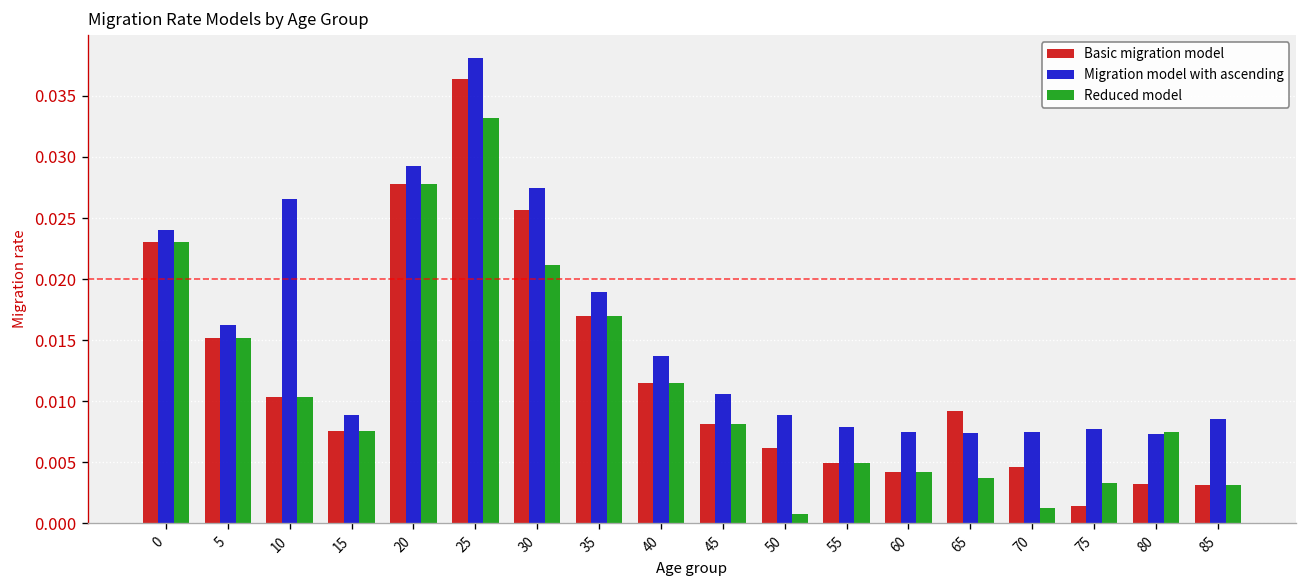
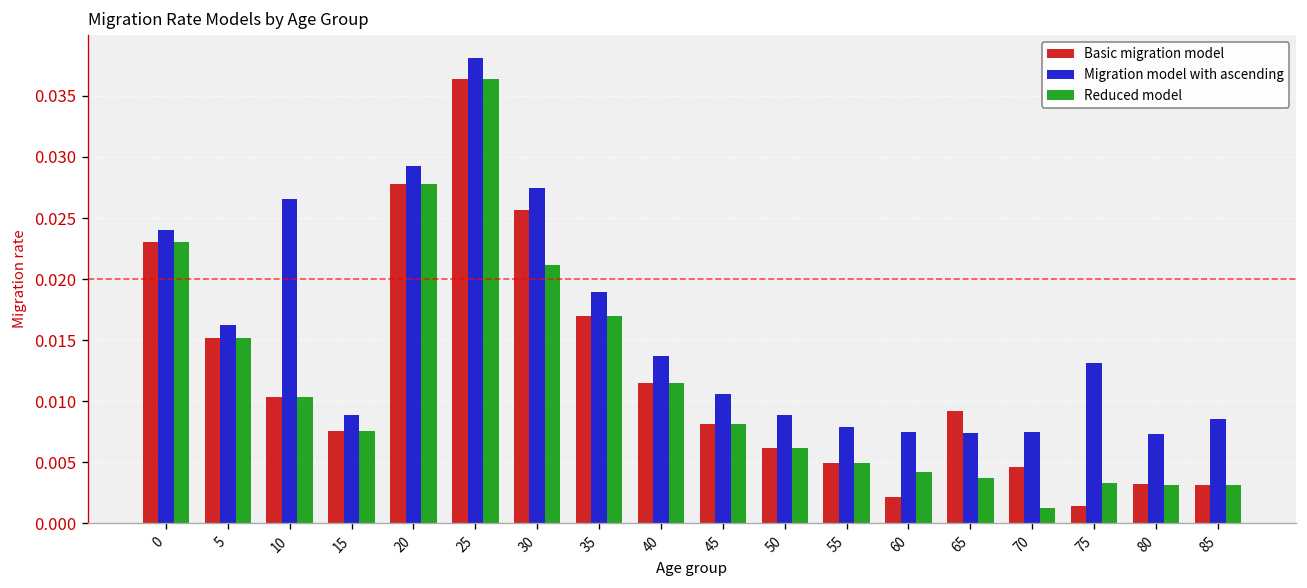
  {
    "Basic migration model": {
      "0": 0.0230,
      "5": 0.0151,
      "10": 0.0104,
      "15": 0.0075,
      "20": 0.0278,
      "25": 0.0364,
      "30": 0.0257,
      "35": 0.0170,
      "40": 0.0115,
      "45": 0.0081,
      "50": 0.0061,
      "55": 0.0049,
-     "60": 0.0041,
+     "60": 0.0021,
      "65": 0.0092,
      "70": 0.0046,
      "75": 0.0014,
      "80": 0.0032,
      "85": 0.0031
    },
    "Migration model with ascending": {
      "0": 0.0240,
      "5": 0.0162,
      "10": 0.0265,
      "15": 0.0089,
      "20": 0.0293,
      "25": 0.0381,
      "30": 0.0275,
      "35": 0.0190,
      "40": 0.0137,
      "45": 0.0106,
      "50": 0.0088,
      "55": 0.0079,
      "60": 0.0075,
      "65": 0.0074,
      "70": 0.0075,
-     "75": 0.0077,
+     "75": 0.0131,
      "80": 0.0073,
      "85": 0.0086
    },
    "Reduced model": {
      "0": 0.0230,
      "5": 0.0151,
      "10": 0.0104,
      "15": 0.0075,
      "20": 0.0278,
-     "25": 0.0332,
+     "25": 0.0364,
      "30": 0.0211,
      "35": 0.0170,
      "40": 0.0115,
      "45": 0.0081,
-     "50": 0.0007,
+     "50": 0.0061,
      "55": 0.0049,
      "60": 0.0041,
      "65": 0.0037,
      "70": 0.0012,
      "75": 0.0033,
-     "80": 0.0074,
+     "80": 0.0032,
      "85": 0.0031
    }
  }
